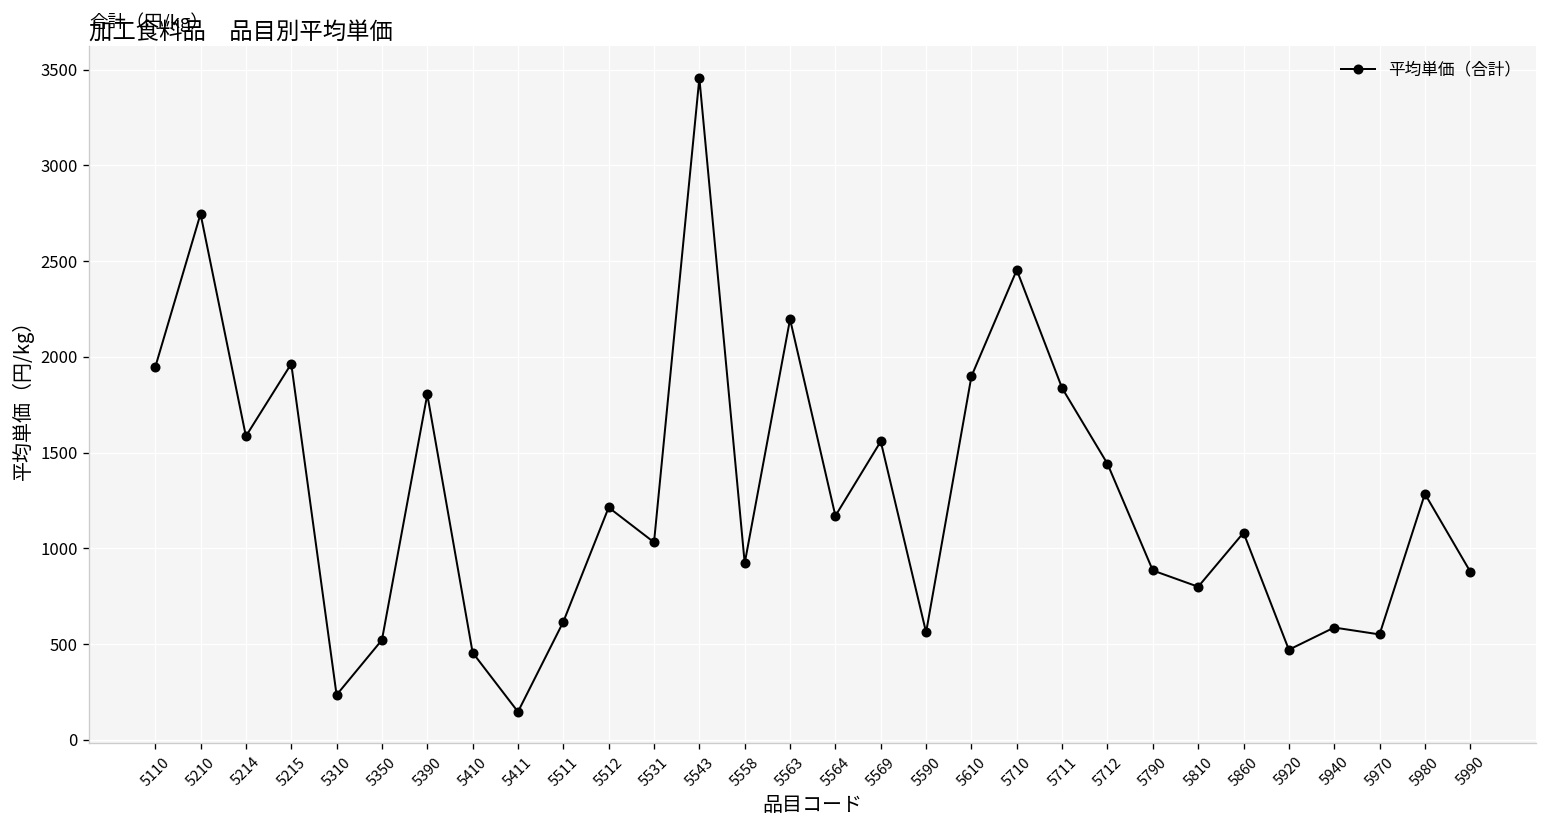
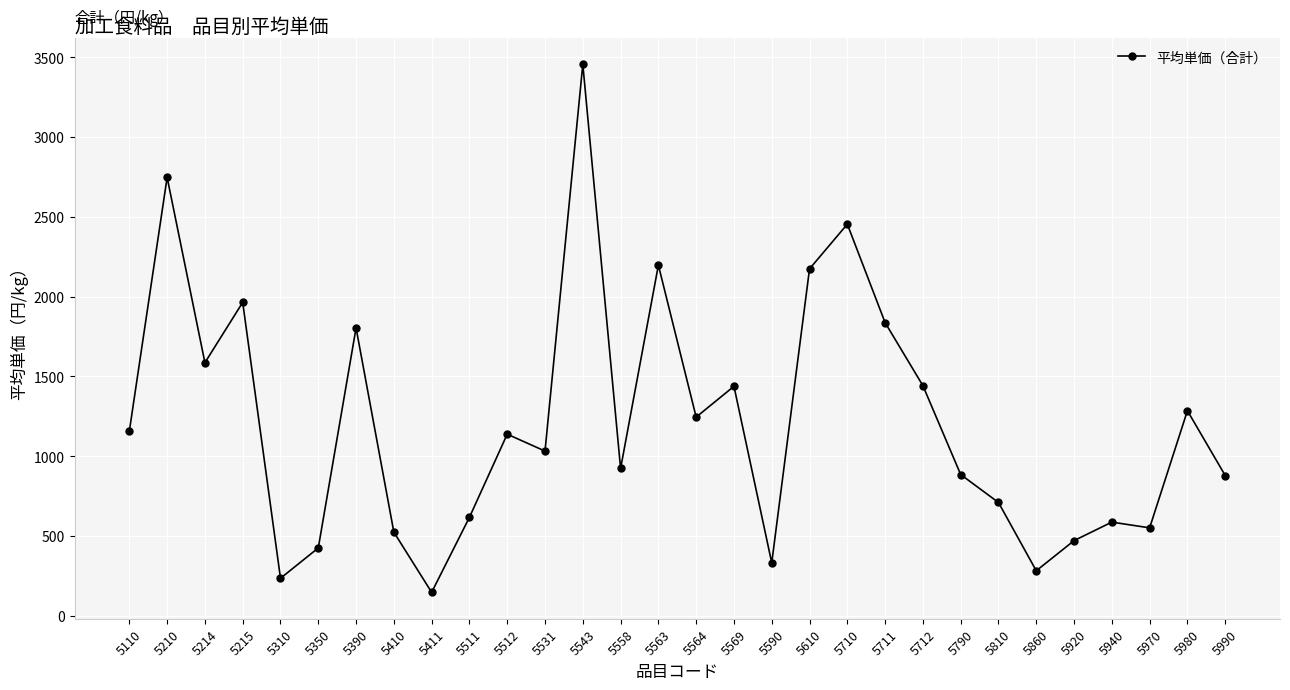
  {
-   "5110": 1950,
+   "5110": 1160,
    "5210": 2750,
    "5214": 1590,
    "5215": 1960,
    "5310": 240,
-   "5350": 520,
+   "5350": 430,
    "5390": 1800,
-   "5410": 460,
+   "5410": 520,
    "5411": 150,
    "5511": 620,
-   "5512": 1210,
+   "5512": 1140,
    "5531": 1030,
    "5543": 3460,
    "5558": 920,
    "5563": 2200,
-   "5564": 1170,
-   "5569": 1560,
-   "5590": 560,
-   "5610": 1900,
+   "5564": 1250,
+   "5569": 1440,
+   "5590": 330,
+   "5610": 2170,
    "5710": 2450,
    "5711": 1840,
    "5712": 1440,
    "5790": 890,
-   "5810": 800,
-   "5860": 1080,
+   "5810": 710,
+   "5860": 280,
    "5920": 470,
    "5940": 590,
    "5970": 550,
    "5980": 1290,
    "5990": 880
  }
